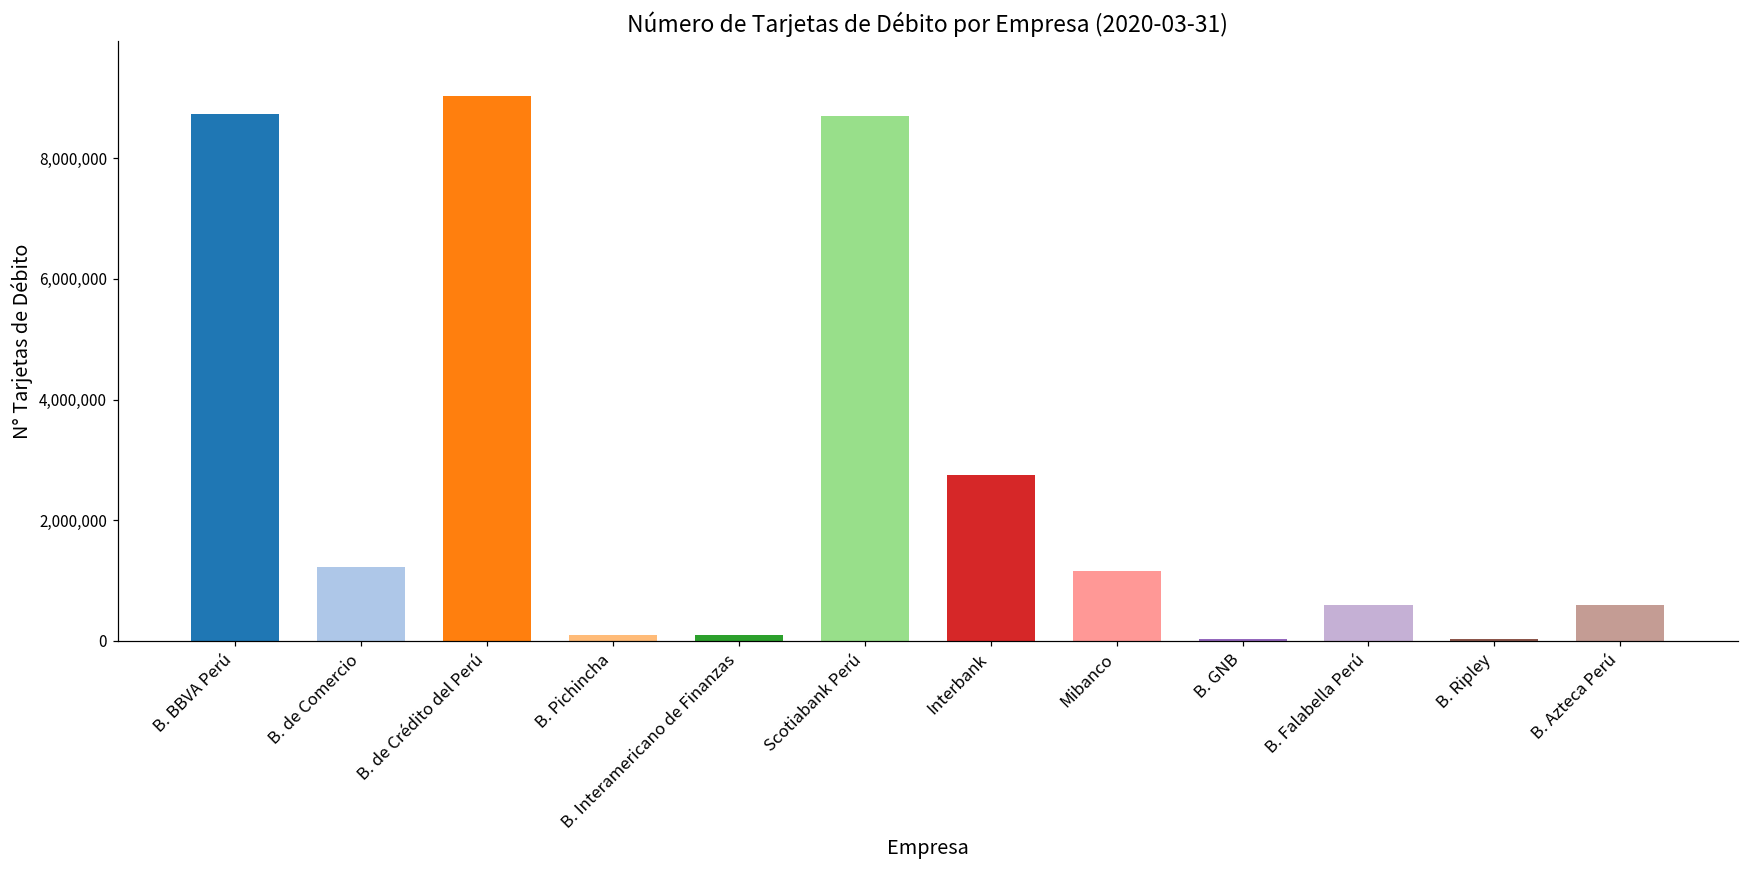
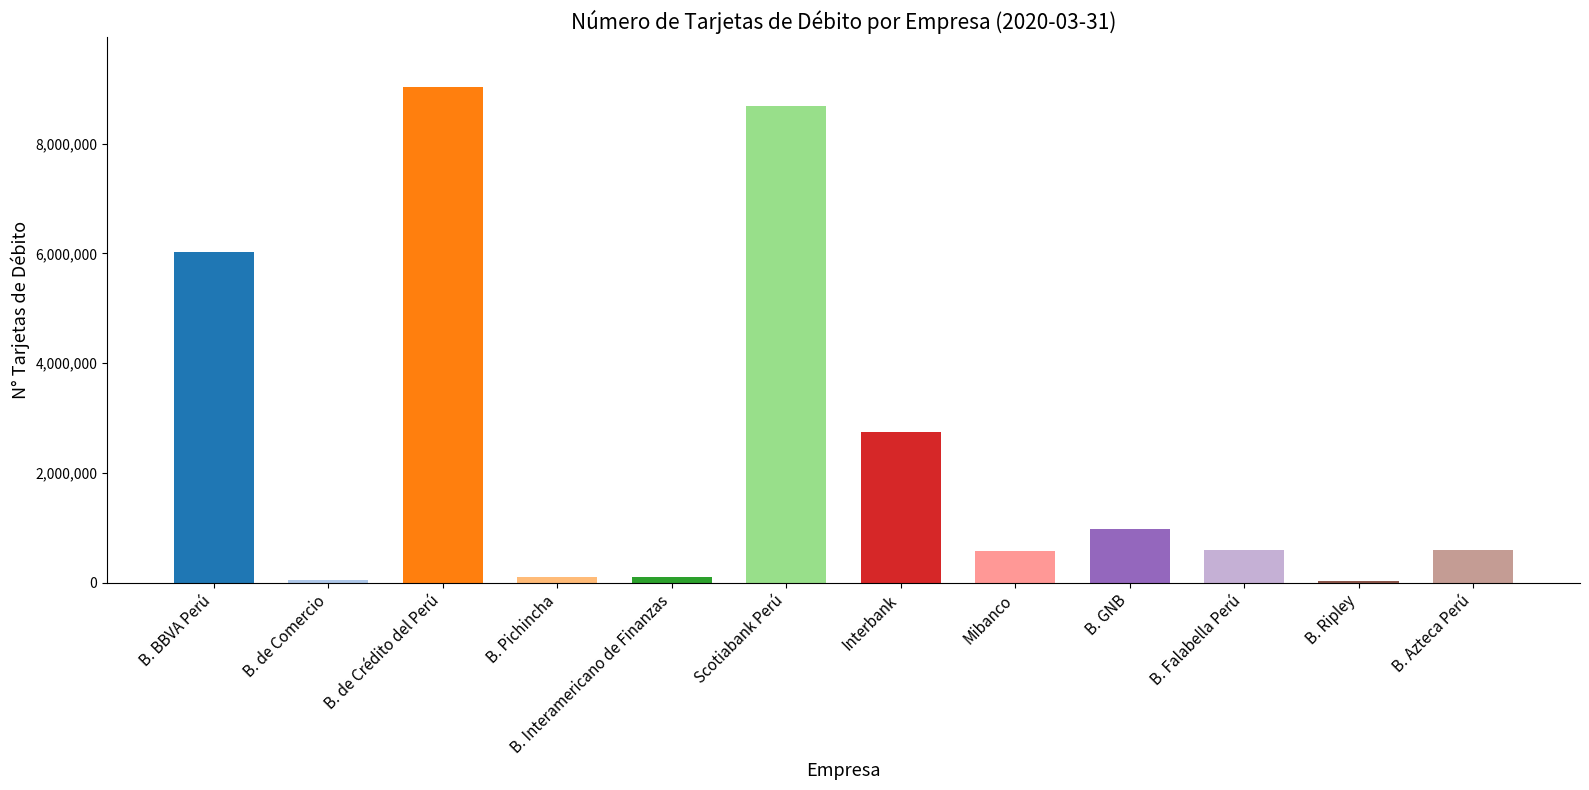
  {
-   "B. BBVA Perú": "8,700,000",
-   "B. de Comercio": "1,200,000",
+   "B. BBVA Perú": "6,000,000",
+   "B. de Comercio": "0",
    "B. de Crédito del Perú": "9,000,000",
    "B. Pichincha": "100,000",
    "B. Interamericano de Finanzas": "100,000",
    "Scotiabank Perú": "8,700,000",
    "Interbank": "2,700,000",
-   "Mibanco": "1,200,000",
-   "B. GNB": "0",
+   "Mibanco": "600,000",
+   "B. GNB": "1,000,000",
    "B. Falabella Perú": "600,000",
    "B. Azteca Perú": "600,000"
  }
